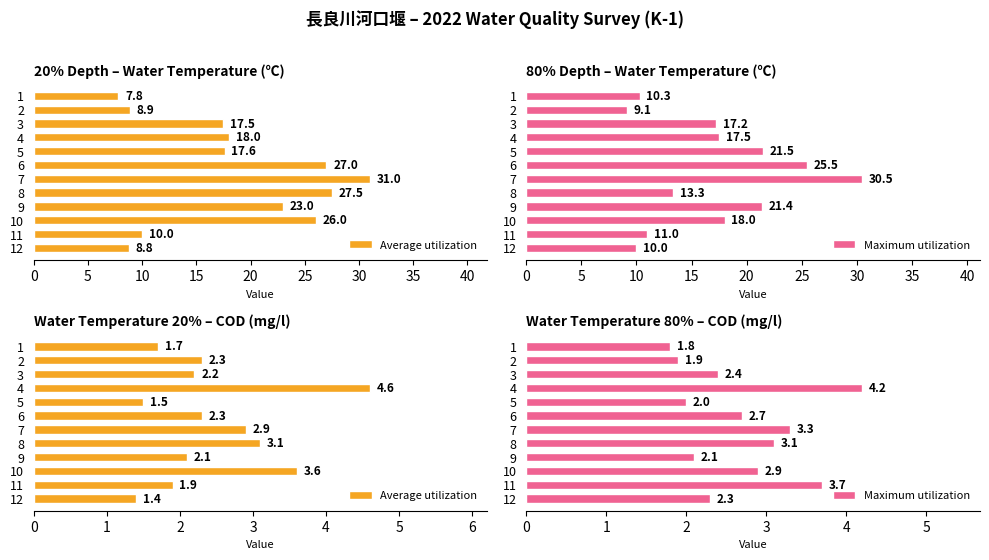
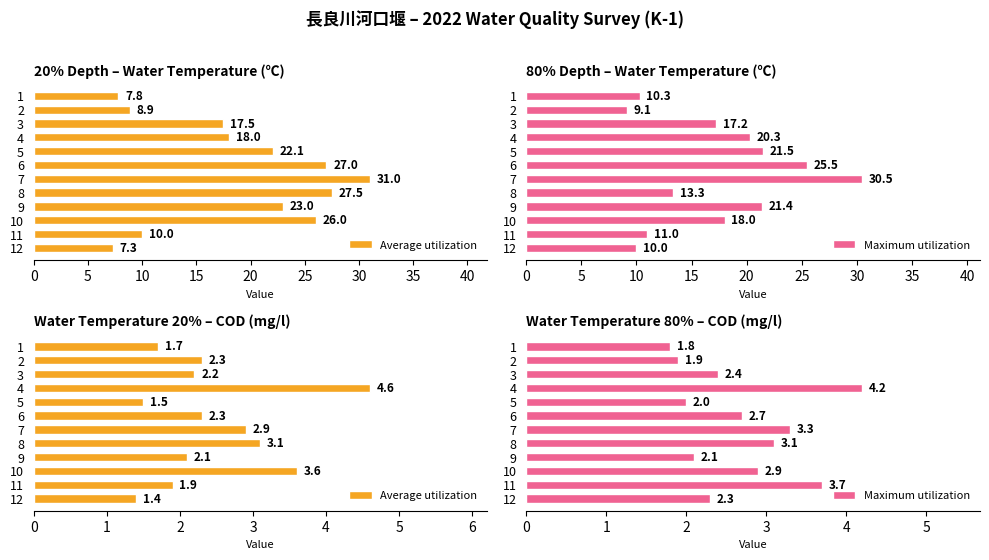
  {
    "20% Depth – Water Temperature (℃)": {
      "1": 7.8,
      "2": 8.9,
      "3": 17.5,
      "4": 18.0,
-     "5": 17.6,
+     "5": 22.1,
      "6": 27.0,
      "7": 31.0,
      "8": 27.5,
      "9": 23.0,
      "10": 26.0,
      "11": 10.0,
-     "12": 8.8
+     "12": 7.3
    },
    "80% Depth – Water Temperature (℃)": {
      "1": 10.3,
      "2": 9.1,
      "3": 17.2,
-     "4": 17.5,
+     "4": 20.3,
      "5": 21.5,
      "6": 25.5,
      "7": 30.5,
      "8": 13.3,
      "9": 21.4,
      "10": 18.0,
      "11": 11.0,
      "12": 10.0
    },
    "Water Temperature 20% – COD (mg/l)": {
      "1": 1.7,
      "2": 2.3,
      "3": 2.2,
      "4": 4.6,
      "5": 1.5,
      "6": 2.3,
      "7": 2.9,
      "8": 3.1,
      "9": 2.1,
      "10": 3.6,
      "11": 1.9,
      "12": 1.4
    },
    "Water Temperature 80% – COD (mg/l)": {
      "1": 1.8,
      "2": 1.9,
      "3": 2.4,
      "4": 4.2,
      "5": 2.0,
      "6": 2.7,
      "7": 3.3,
      "8": 3.1,
      "9": 2.1,
      "10": 2.9,
      "11": 3.7,
      "12": 2.3
    }
  }
